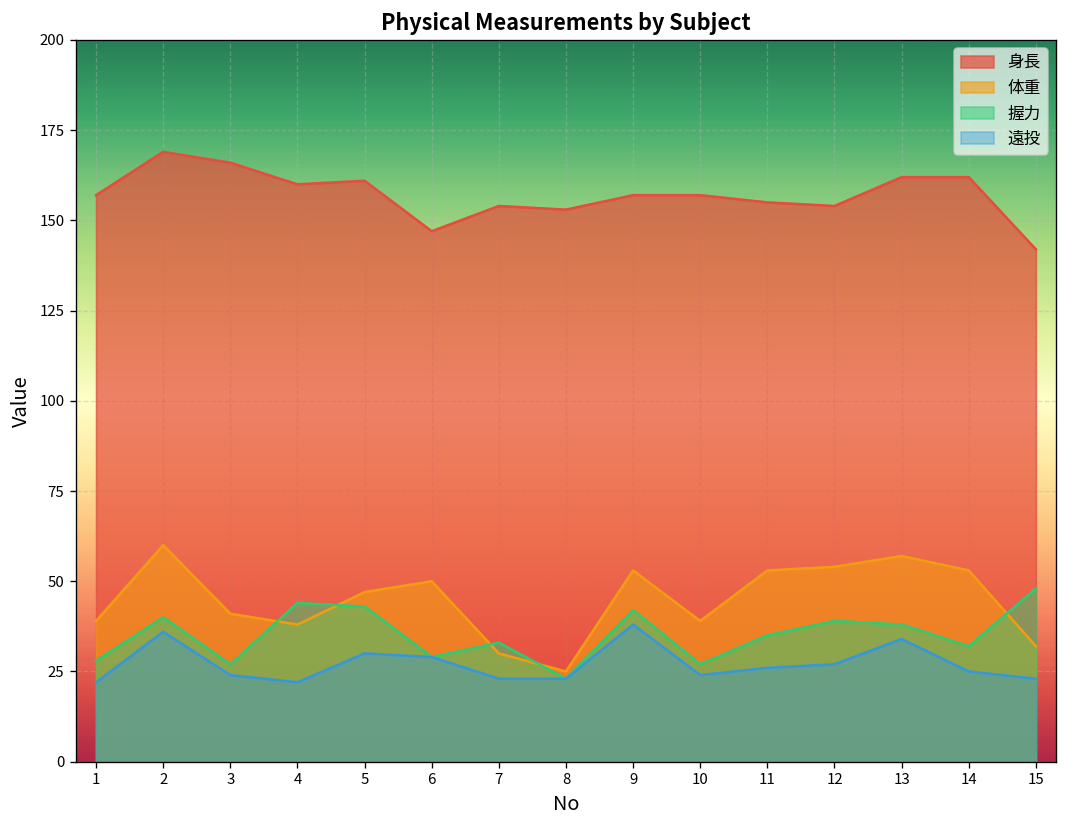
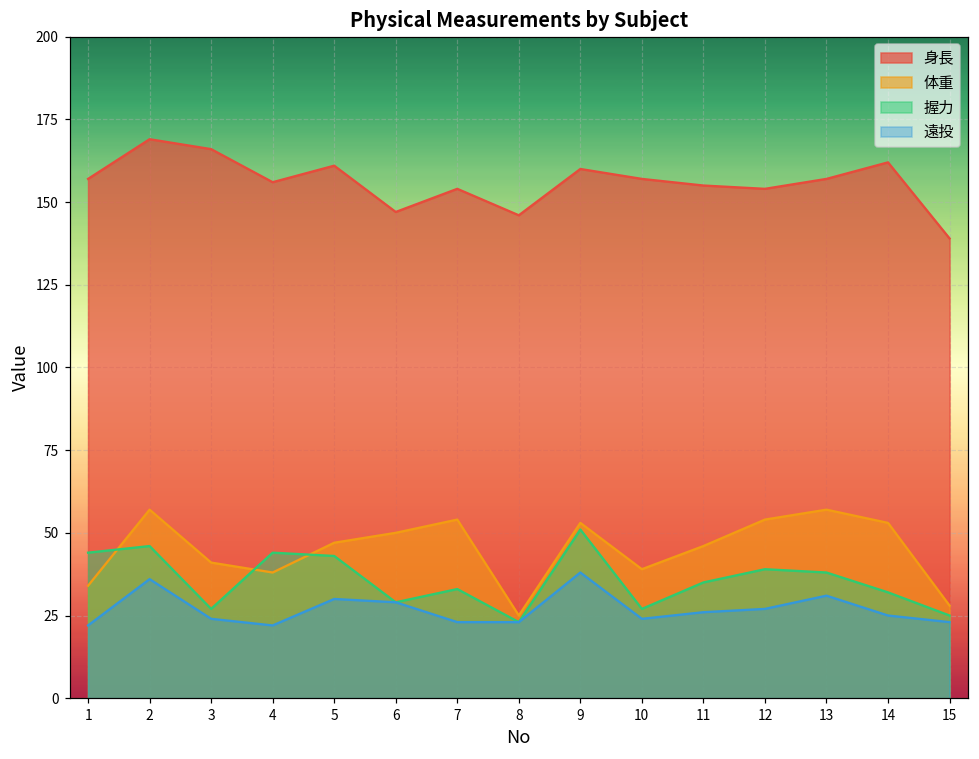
  {
    "身長": {
      "1": 157,
      "2": 169,
      "3": 166,
-     "4": 160,
+     "4": 156,
      "5": 161,
      "6": 147,
      "7": 154,
-     "8": 153,
-     "9": 157,
+     "8": 146,
+     "9": 160,
      "10": 157,
      "11": 155,
      "12": 154,
-     "13": 162,
+     "13": 157,
      "14": 162,
-     "15": 142
+     "15": 139
    },
    "体重": {
-     "1": 39,
-     "2": 60,
+     "1": 34,
+     "2": 57,
      "3": 41,
      "4": 38,
      "5": 47,
      "6": 50,
-     "7": 30,
+     "7": 54,
      "8": 25,
      "9": 53,
      "10": 39,
-     "11": 53,
+     "11": 46,
      "12": 54,
      "13": 57,
      "14": 53,
-     "15": 32
+     "15": 28
    },
    "握力": {
-     "1": 28,
-     "2": 40,
+     "1": 44,
+     "2": 46,
      "3": 27,
      "4": 44,
      "5": 43,
      "7": 33,
-     "9": 42,
+     "9": 51,
      "10": 27,
      "11": 35,
      "12": 39,
      "13": 38,
      "14": 32,
-     "15": 48
+     "15": 25
    },
    "遠投": {
      "1": 22,
      "2": 36,
      "3": 24,
      "4": 22,
      "5": 30,
      "7": 23,
      "9": 38,
      "10": 24,
      "11": 26,
      "12": 27,
-     "13": 34,
+     "13": 31,
      "14": 25,
      "15": 23
    }
  }
